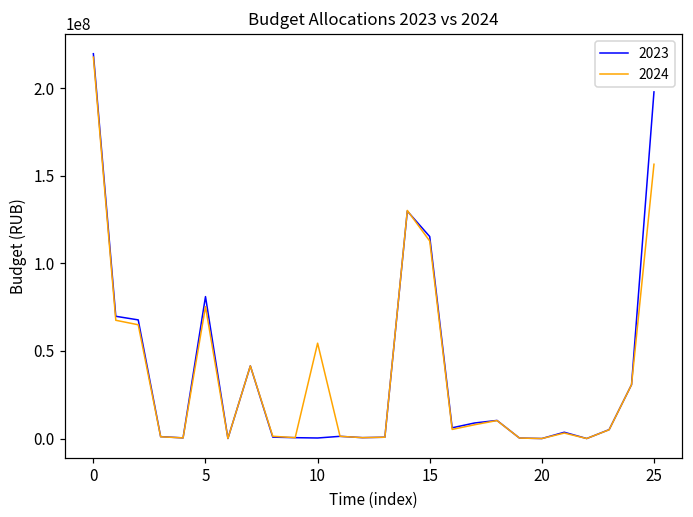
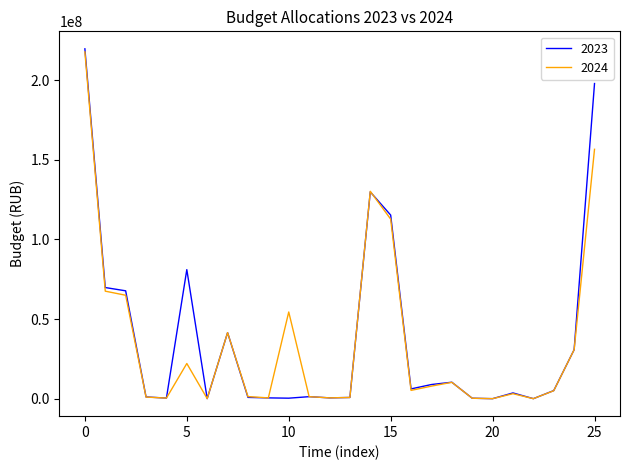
  {
    "2023": {
      "0": 220000000,
      "5": 81000000,
      "10": 0,
      "15": 115000000,
      "25": 198000000
    },
    "2024": {
      "0": 218000000,
-     "5": 75000000,
+     "5": 22000000,
      "10": 54000000,
      "15": 113000000,
      "25": 157000000
    }
  }
